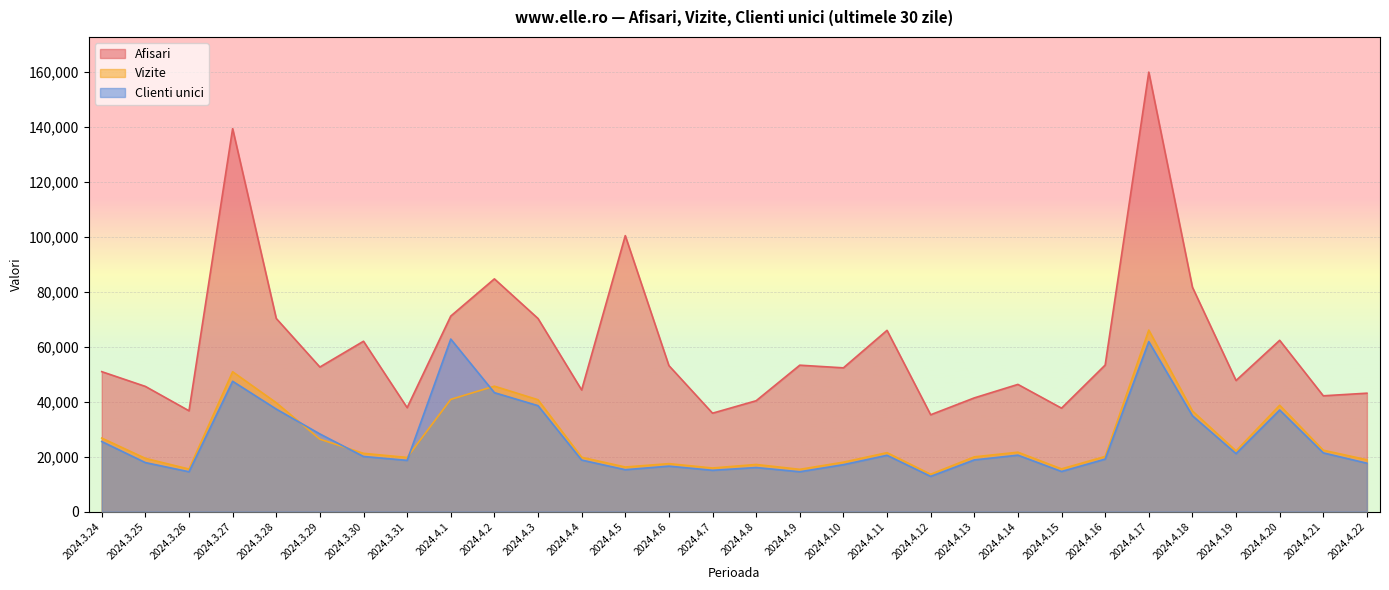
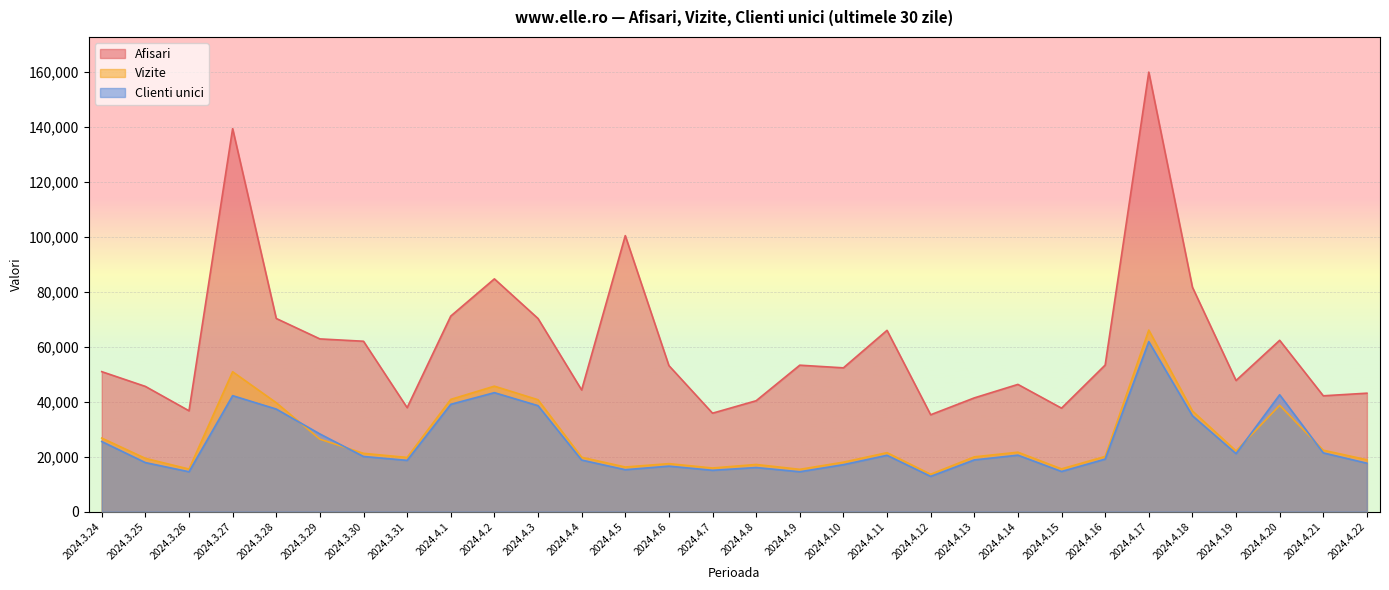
  {
    "Afisari": {
      "2024.3.24": "51,000",
      "2024.3.25": "46,000",
      "2024.3.26": "37,000",
      "2024.3.27": "139,000",
      "2024.3.28": "70,000",
-     "2024.3.29": "53,000",
+     "2024.3.29": "63,000",
      "2024.3.30": "62,000",
      "2024.3.31": "38,000",
      "2024.4.1": "71,000",
      "2024.4.2": "85,000",
      "2024.4.3": "70,000",
      "2024.4.4": "44,000",
      "2024.4.5": "100,000",
      "2024.4.6": "53,000",
      "2024.4.7": "36,000",
      "2024.4.8": "40,000",
      "2024.4.9": "53,000",
      "2024.4.10": "52,000",
      "2024.4.11": "66,000",
      "2024.4.12": "35,000",
      "2024.4.13": "41,000",
      "2024.4.14": "46,000",
      "2024.4.15": "38,000",
      "2024.4.16": "53,000",
      "2024.4.17": "160,000",
      "2024.4.18": "82,000",
      "2024.4.19": "48,000",
      "2024.4.20": "62,000",
      "2024.4.21": "42,000",
      "2024.4.22": "43,000"
    },
    "Vizite": {
      "2024.3.24": "27,000",
      "2024.3.25": "19,000",
      "2024.3.26": "15,000",
      "2024.3.27": "51,000",
      "2024.3.28": "40,000",
      "2024.3.29": "26,000",
      "2024.3.30": "21,000",
      "2024.3.31": "20,000",
      "2024.4.1": "41,000",
      "2024.4.2": "46,000",
      "2024.4.3": "41,000",
      "2024.4.4": "20,000",
      "2024.4.5": "16,000",
      "2024.4.8": "17,000",
      "2024.4.11": "21,000",
      "2024.4.13": "20,000",
      "2024.4.14": "22,000",
      "2024.4.15": "16,000",
      "2024.4.16": "20,000",
      "2024.4.17": "66,000",
      "2024.4.18": "37,000",
      "2024.4.19": "22,000",
      "2024.4.20": "39,000",
      "2024.4.21": "22,000",
      "2024.4.22": "19,000"
    },
    "Clienti unici": {
      "2024.3.24": "26,000",
      "2024.3.25": "18,000",
      "2024.3.26": "15,000",
-     "2024.3.27": "47,000",
+     "2024.3.27": "42,000",
      "2024.3.28": "37,000",
      "2024.3.29": "28,000",
      "2024.3.30": "20,000",
      "2024.3.31": "19,000",
-     "2024.4.1": "63,000",
+     "2024.4.1": "39,000",
      "2024.4.2": "43,000",
      "2024.4.3": "39,000",
      "2024.4.4": "19,000",
      "2024.4.5": "15,000",
      "2024.4.8": "16,000",
      "2024.4.11": "21,000",
      "2024.4.13": "19,000",
      "2024.4.14": "21,000",
      "2024.4.15": "15,000",
      "2024.4.16": "19,000",
      "2024.4.17": "62,000",
      "2024.4.18": "35,000",
      "2024.4.19": "21,000",
-     "2024.4.20": "37,000",
+     "2024.4.20": "43,000",
      "2024.4.21": "21,000",
      "2024.4.22": "18,000"
    }
  }
